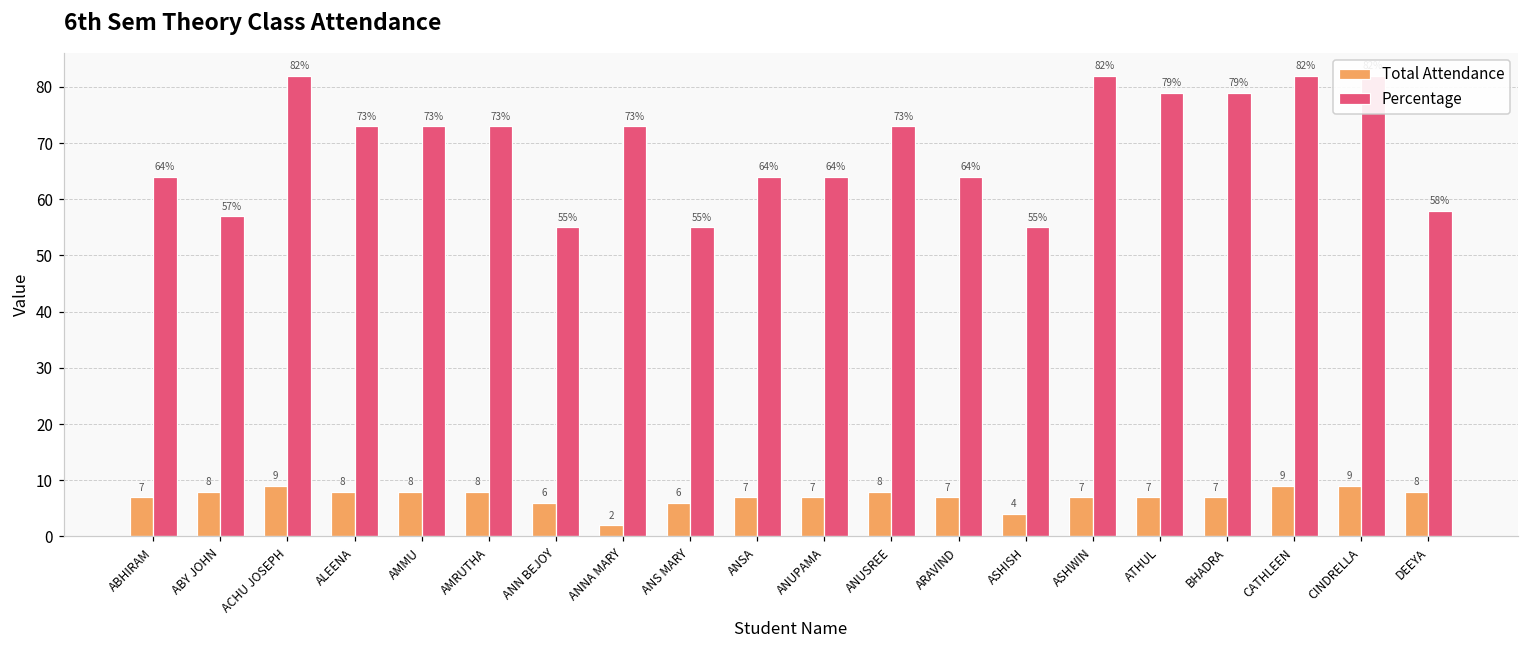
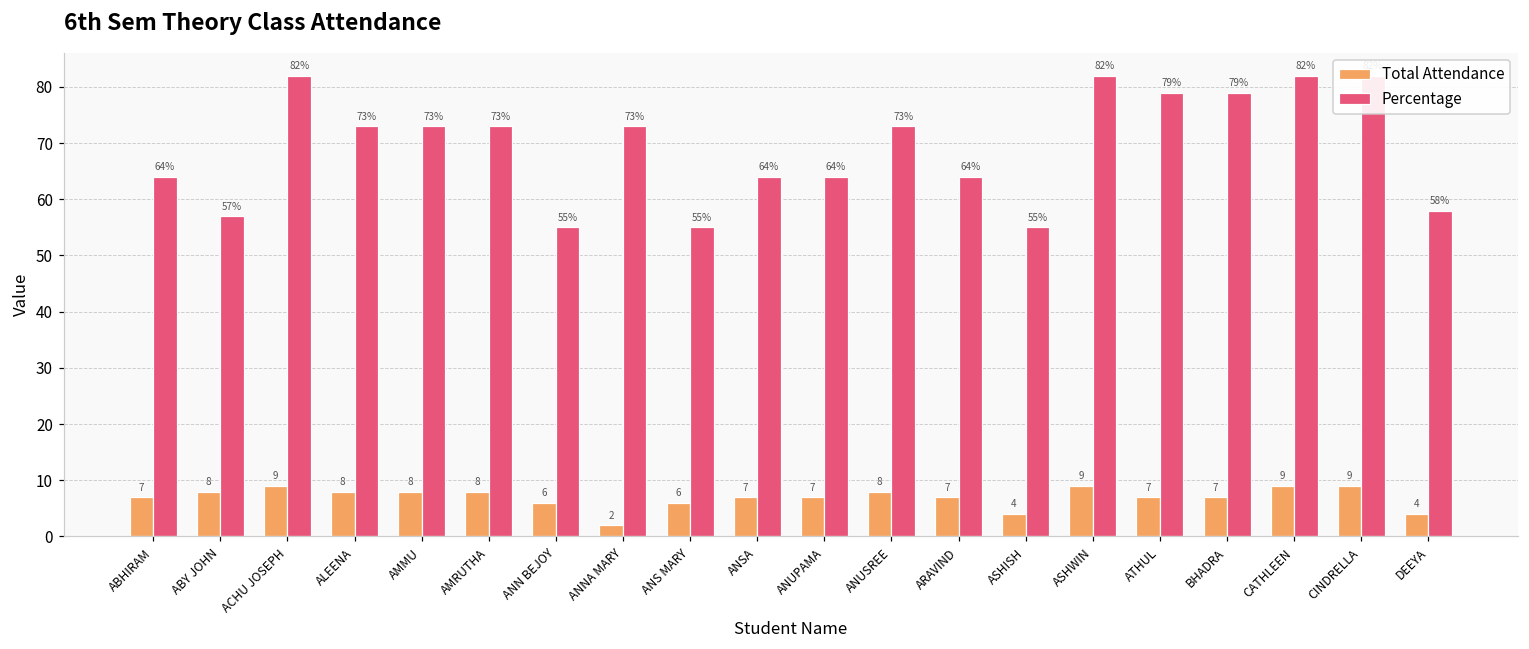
  {
    "Total Attendance": {
      "ABHIRAM": "7",
      "ABY JOHN": "8",
      "ACHU JOSEPH": "9",
      "ALEENA": "8",
      "AMMU": "8",
      "AMRUTHA": "8",
      "ANN BEJOY": "6",
      "ANNA MARY": "2",
      "ANS MARY": "6",
      "ANSA": "7",
      "ANUPAMA": "7",
      "ANUSREE": "8",
      "ARAVIND": "7",
      "ASHISH": "4",
-     "ASHWIN": "7",
+     "ASHWIN": "9",
      "ATHUL": "7",
      "BHADRA": "7",
      "CATHLEEN": "9",
      "CINDRELLA": "9",
-     "DEEYA": "8"
+     "DEEYA": "4"
    },
    "Percentage": {
      "ABHIRAM": "64%",
      "ABY JOHN": "57%",
      "ACHU JOSEPH": "82%",
      "ALEENA": "73%",
      "AMMU": "73%",
      "AMRUTHA": "73%",
      "ANN BEJOY": "55%",
      "ANNA MARY": "73%",
      "ANS MARY": "55%",
      "ANSA": "64%",
      "ANUPAMA": "64%",
      "ANUSREE": "73%",
      "ARAVIND": "64%",
      "ASHISH": "55%",
      "ASHWIN": "82%",
      "ATHUL": "79%",
      "BHADRA": "79%",
      "CATHLEEN": "82%",
      "DEEYA": "58%"
    }
  }
